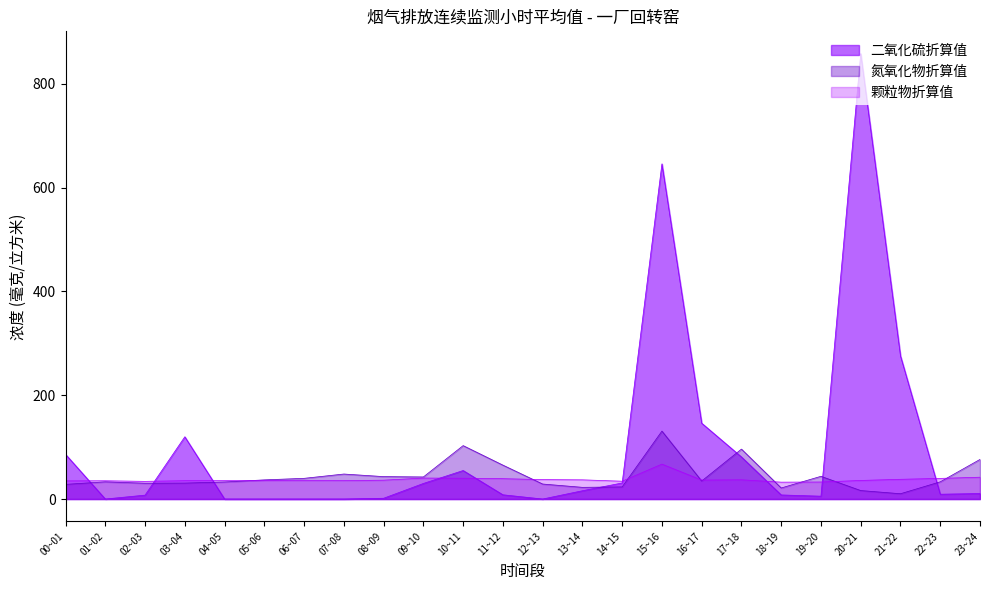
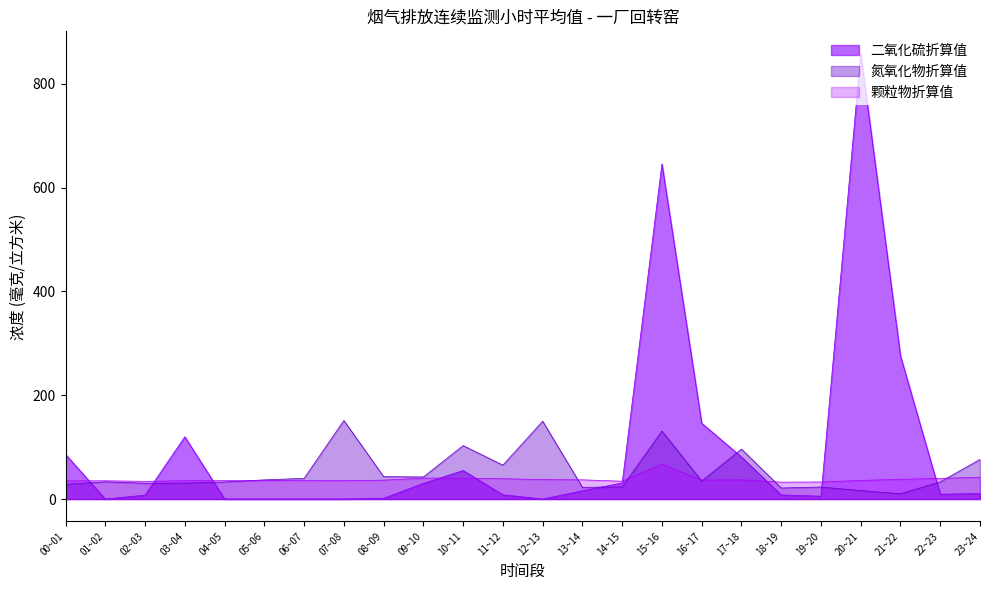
  {
    "氮氧化物折算值": {
      "00~01": 30,
-     "07~08": 50,
+     "07~08": 150,
      "08~09": 40,
      "10~11": 100,
      "11~12": 70,
-     "12~13": 30,
+     "12~13": 150,
      "13~14": 20,
      "14~15": 20,
      "15~16": 130,
      "17~18": 100,
      "18~19": 20,
-     "19~20": 40,
+     "19~20": 20,
      "20~21": 20,
      "21~22": 10,
      "22~23": 30,
      "23~24": 80
    }
  }
